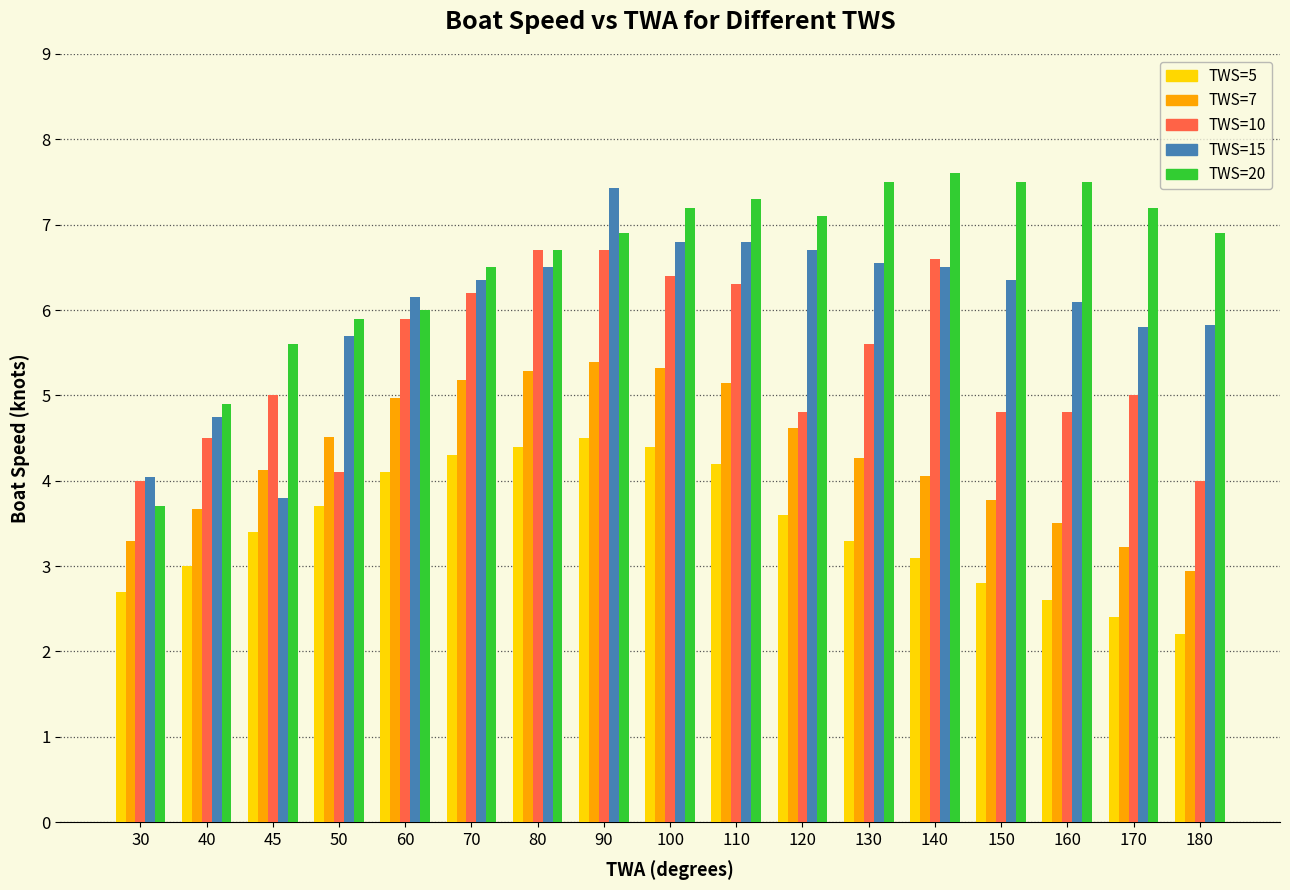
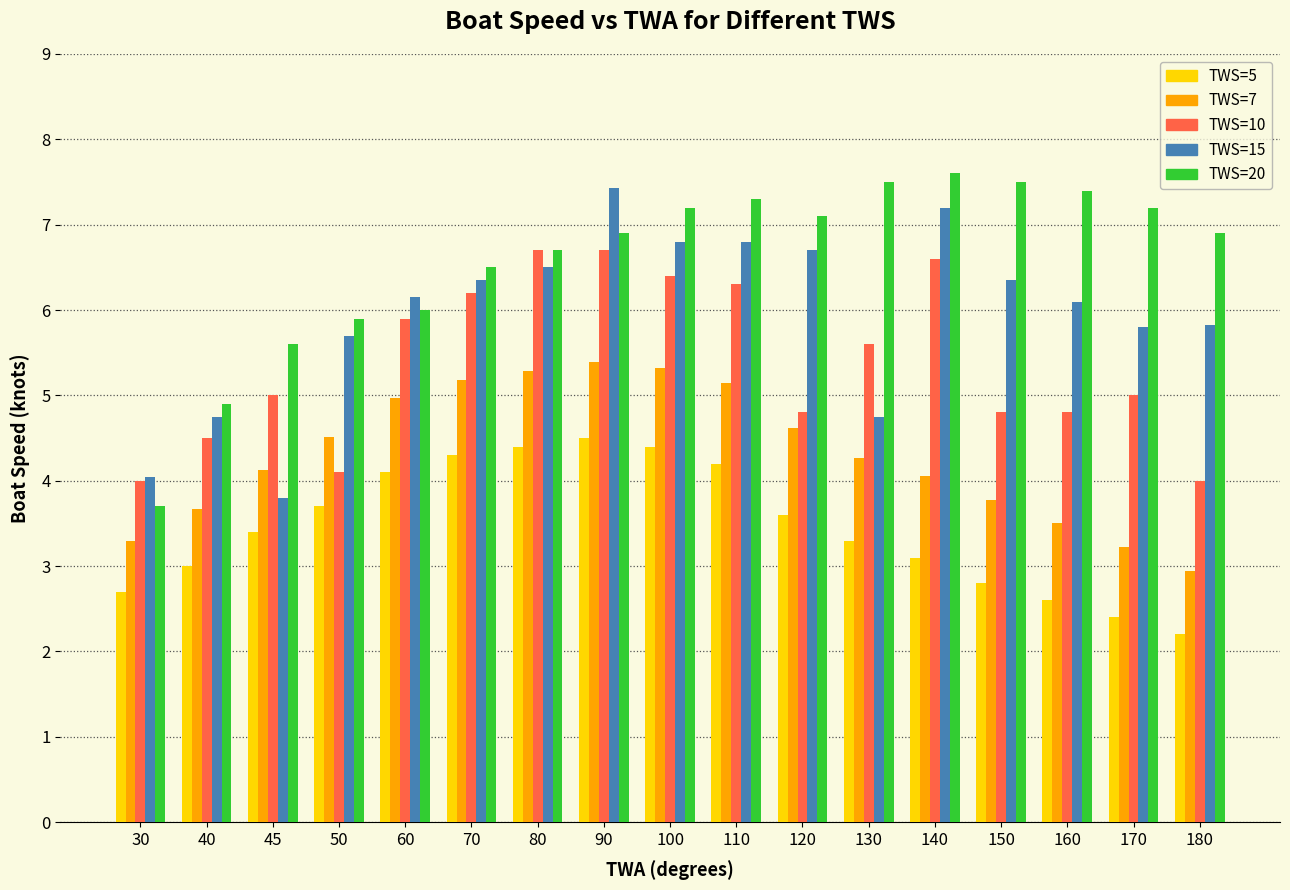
  {
    "TWS=10": {
      "30": 4.0,
      "40": 4.5,
      "45": 5.0,
      "50": 4.1,
      "60": 5.9,
      "70": 6.2,
      "80": 6.7,
      "90": 6.7,
      "100": 6.4,
      "110": 6.3,
      "120": 4.8,
      "130": 5.6,
      "140": 6.6,
      "150": 4.8,
      "160": 4.8,
      "170": 5.0,
      "180": 4.0
    },
    "TWS=15": {
      "30": 4.1,
      "40": 4.8,
      "45": 3.8,
      "50": 5.7,
      "60": 6.2,
      "70": 6.4,
      "80": 6.5,
      "90": 7.4,
      "100": 6.8,
      "110": 6.8,
      "120": 6.7,
-     "130": 6.6,
-     "140": 6.5,
+     "130": 4.8,
+     "140": 7.2,
      "150": 6.4,
      "160": 6.1,
      "170": 5.8,
      "180": 5.8
    },
    "TWS=20": {
      "30": 3.7,
      "40": 4.9,
      "45": 5.6,
      "50": 5.9,
      "60": 6.0,
      "70": 6.5,
      "80": 6.7,
      "90": 6.9,
      "100": 7.2,
      "110": 7.3,
      "120": 7.1,
      "130": 7.5,
      "140": 7.6,
      "150": 7.5,
-     "160": 7.5,
+     "160": 7.4,
      "170": 7.2,
      "180": 6.9
    }
  }
